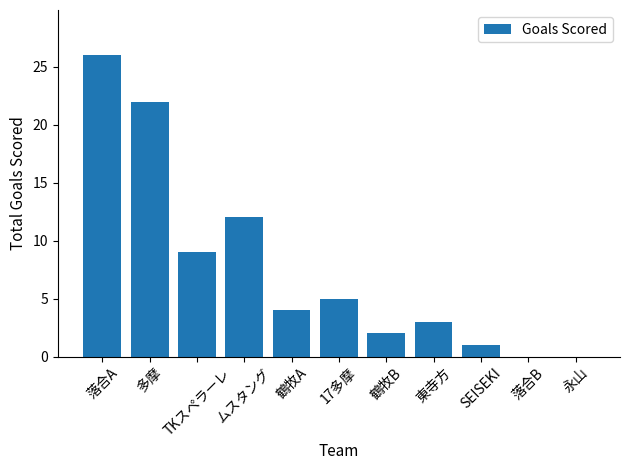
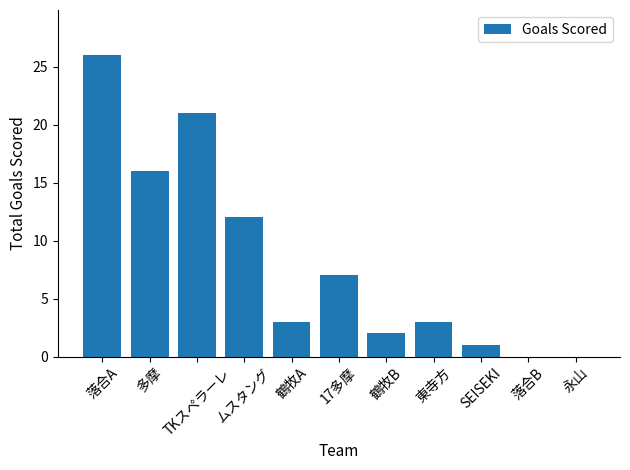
  {
    "落合A": 26,
-   "多摩": 22,
-   "TKスペラーレ": 9,
+   "多摩": 16,
+   "TKスペラーレ": 21,
    "ムスタング": 12,
-   "鶴牧A": 4,
-   "17多摩": 5,
+   "鶴牧A": 3,
+   "17多摩": 7,
    "鶴牧B": 2,
    "東寺方": 3,
    "SEISEKI": 1,
    "落合B": 0,
    "永山": 0
  }
